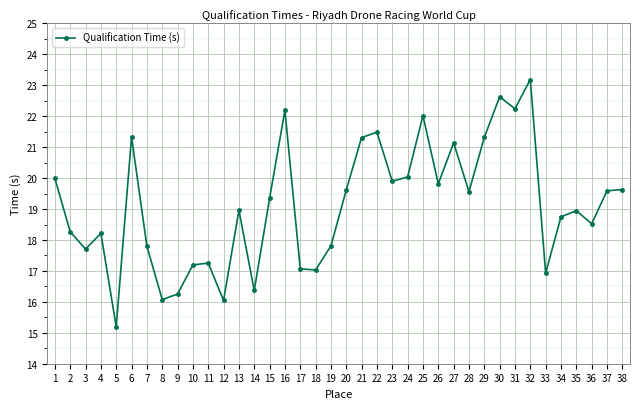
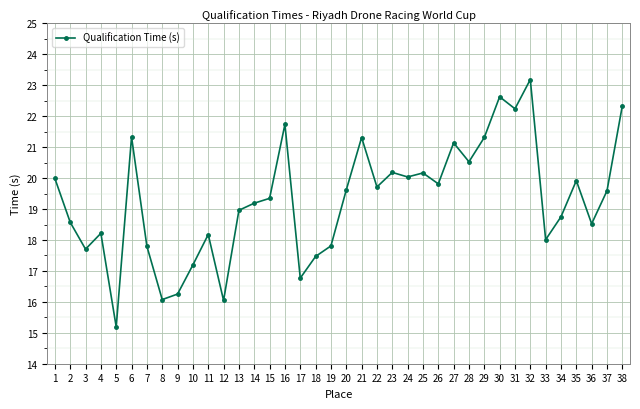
  {
    "1": 20.0,
-   "2": 18.3,
+   "2": 18.6,
    "3": 17.7,
    "4": 18.2,
    "5": 15.2,
    "6": 21.3,
    "7": 17.8,
    "8": 16.1,
    "9": 16.3,
    "10": 17.2,
-   "11": 17.3,
+   "11": 18.2,
    "12": 16.0,
    "13": 19.0,
-   "14": 16.4,
+   "14": 19.2,
    "15": 19.3,
-   "16": 22.2,
-   "17": 17.1,
-   "18": 17.0,
+   "16": 21.7,
+   "17": 16.8,
+   "18": 17.5,
    "19": 17.8,
    "20": 19.6,
    "21": 21.3,
-   "22": 21.5,
-   "23": 19.9,
+   "22": 19.7,
+   "23": 20.2,
    "24": 20.0,
-   "25": 22.0,
+   "25": 20.2,
    "26": 19.8,
    "27": 21.1,
-   "28": 19.6,
+   "28": 20.5,
    "29": 21.3,
    "30": 22.6,
    "31": 22.2,
    "32": 23.2,
-   "33": 16.9,
+   "33": 18.0,
    "34": 18.8,
-   "35": 18.9,
+   "35": 19.9,
    "36": 18.5,
    "37": 19.6,
-   "38": 19.6
+   "38": 22.3
  }
